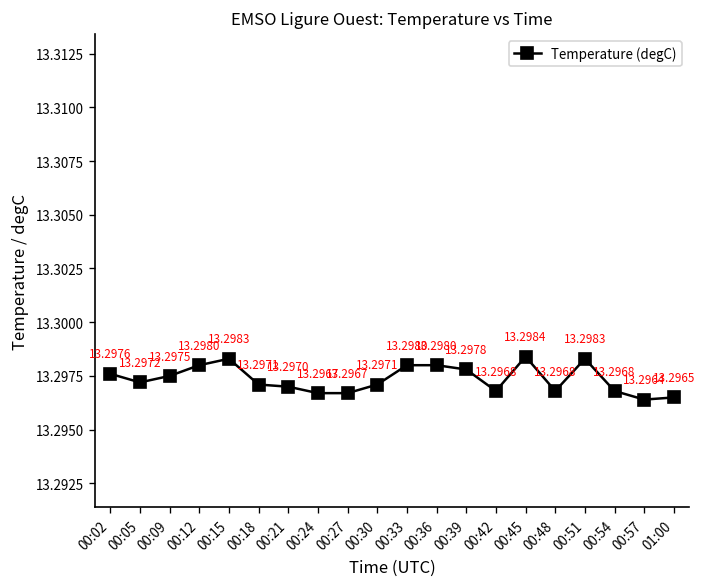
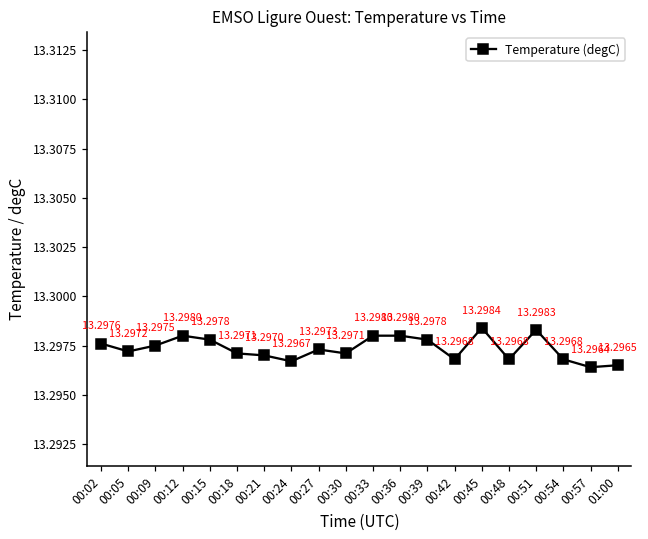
  {
    "00:02": 13.2976,
    "00:05": 13.2972,
    "00:09": 13.2975,
    "00:12": 13.2980,
-   "00:15": 13.2983,
-   "00:27": 13.2967,
+   "00:15": 13.2978,
+   "00:27": 13.2973,
    "00:30": 13.2971,
    "00:42": 13.2968,
    "00:45": 13.2984,
    "00:48": 13.2968,
    "00:51": 13.2983,
    "00:54": 13.2968
  }
